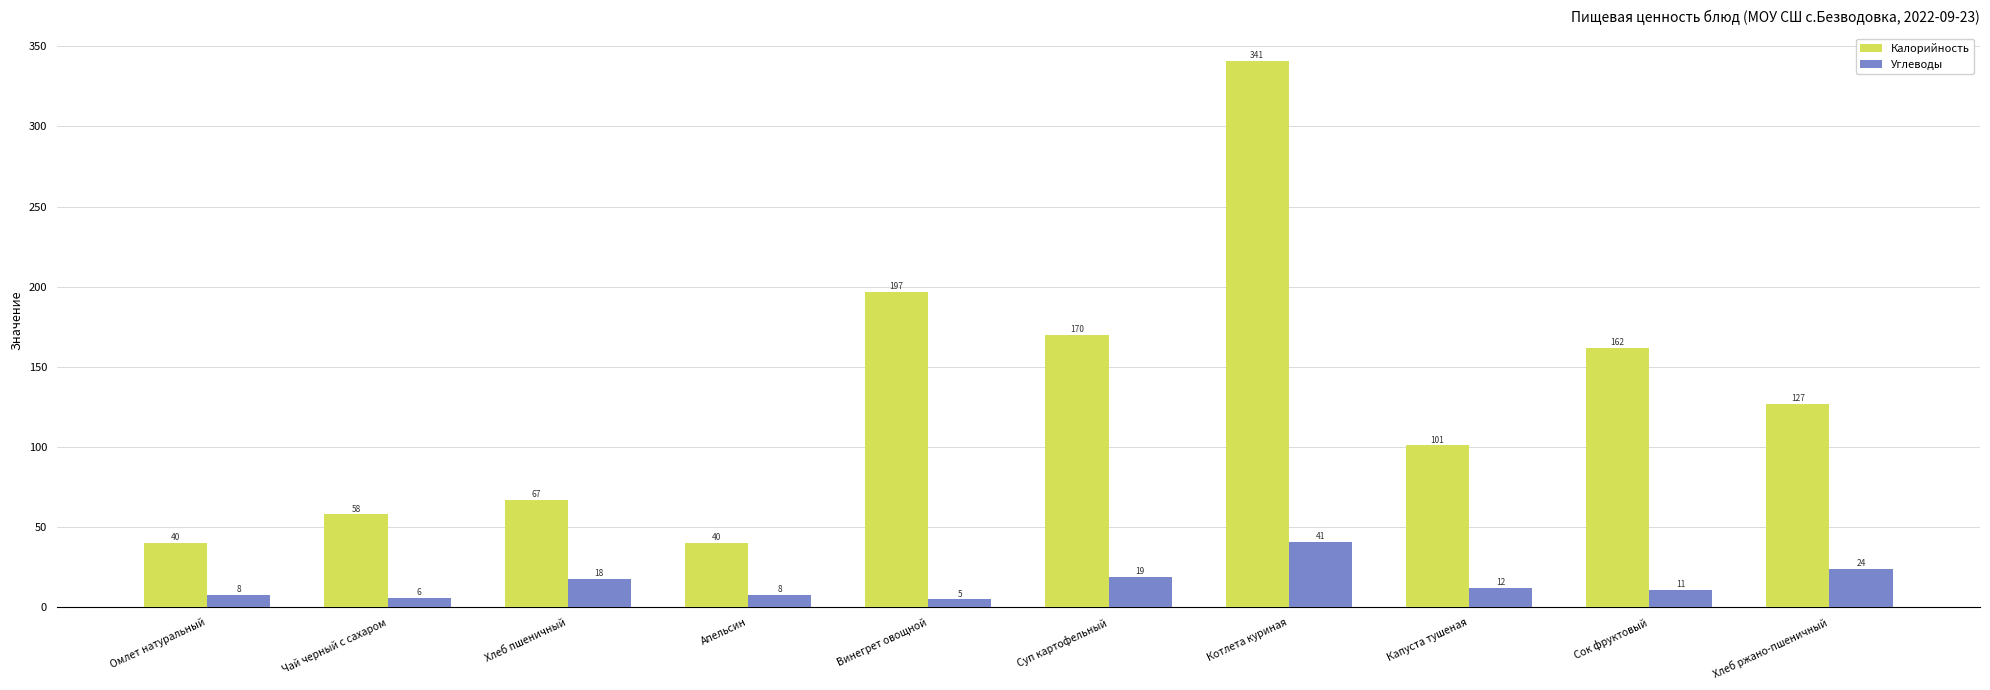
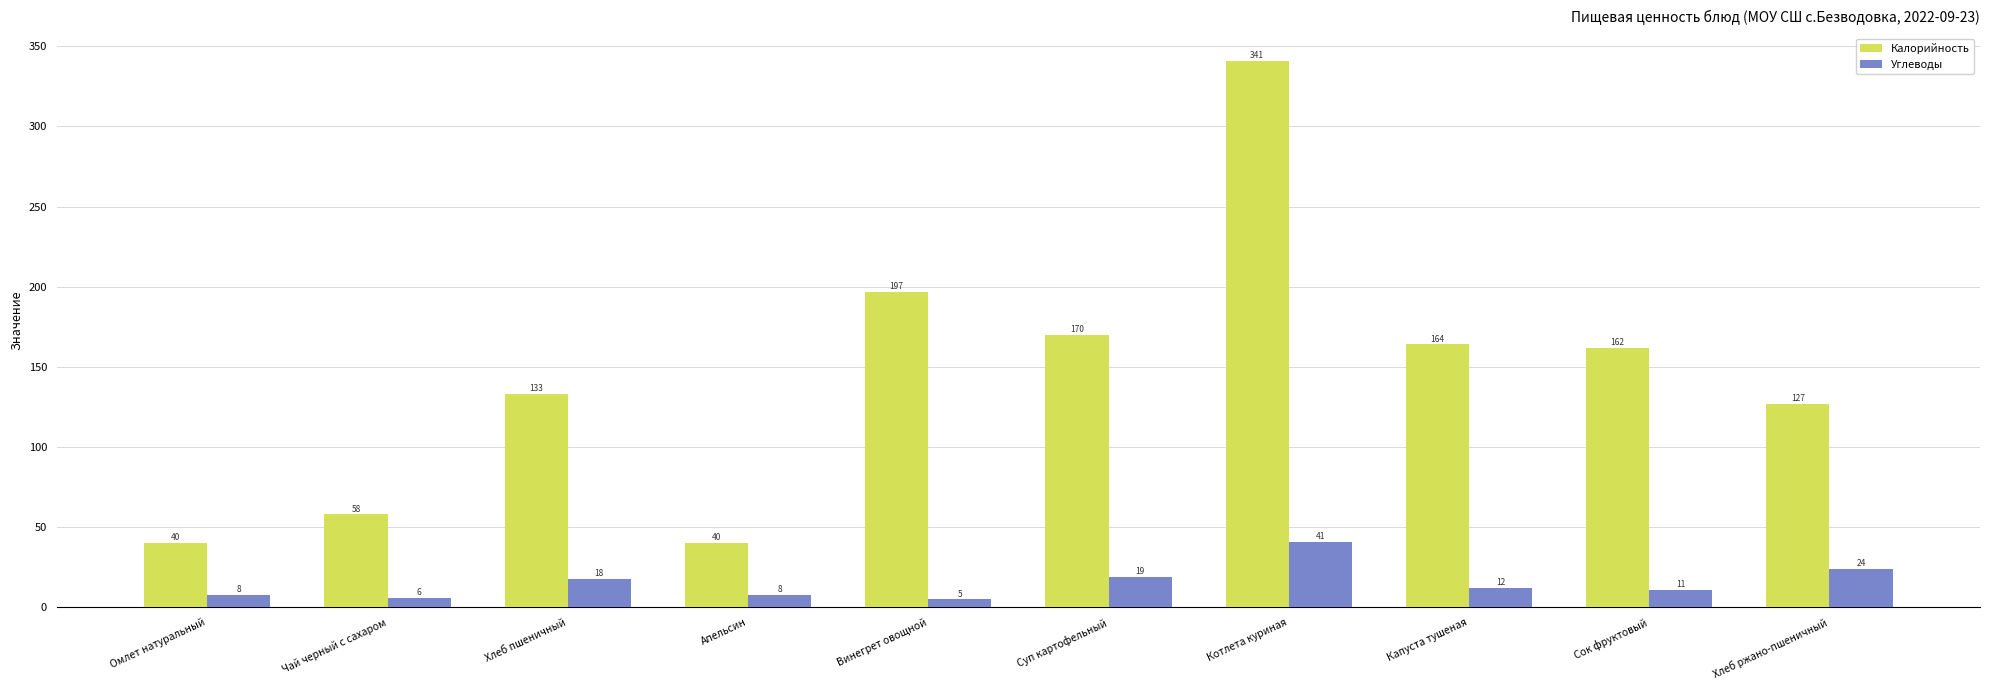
  {
    "Калорийность": {
      "Омлет натуральный": 40,
      "Чай черный с сахаром": 58,
-     "Хлеб пшеничный": 67,
+     "Хлеб пшеничный": 133,
      "Апельсин": 40,
      "Винегрет овощной": 197,
      "Суп картофельный": 170,
      "Котлета куриная": 341,
-     "Капуста тушеная": 101,
+     "Капуста тушеная": 164,
      "Сок фруктовый": 162,
      "Хлеб ржано-пшеничный": 127
    },
    "Углеводы": {
      "Омлет натуральный": 8,
      "Чай черный с сахаром": 6,
      "Хлеб пшеничный": 18,
      "Апельсин": 8,
      "Винегрет овощной": 5,
      "Суп картофельный": 19,
      "Котлета куриная": 41,
      "Капуста тушеная": 12,
      "Сок фруктовый": 11,
      "Хлеб ржано-пшеничный": 24
    }
  }
